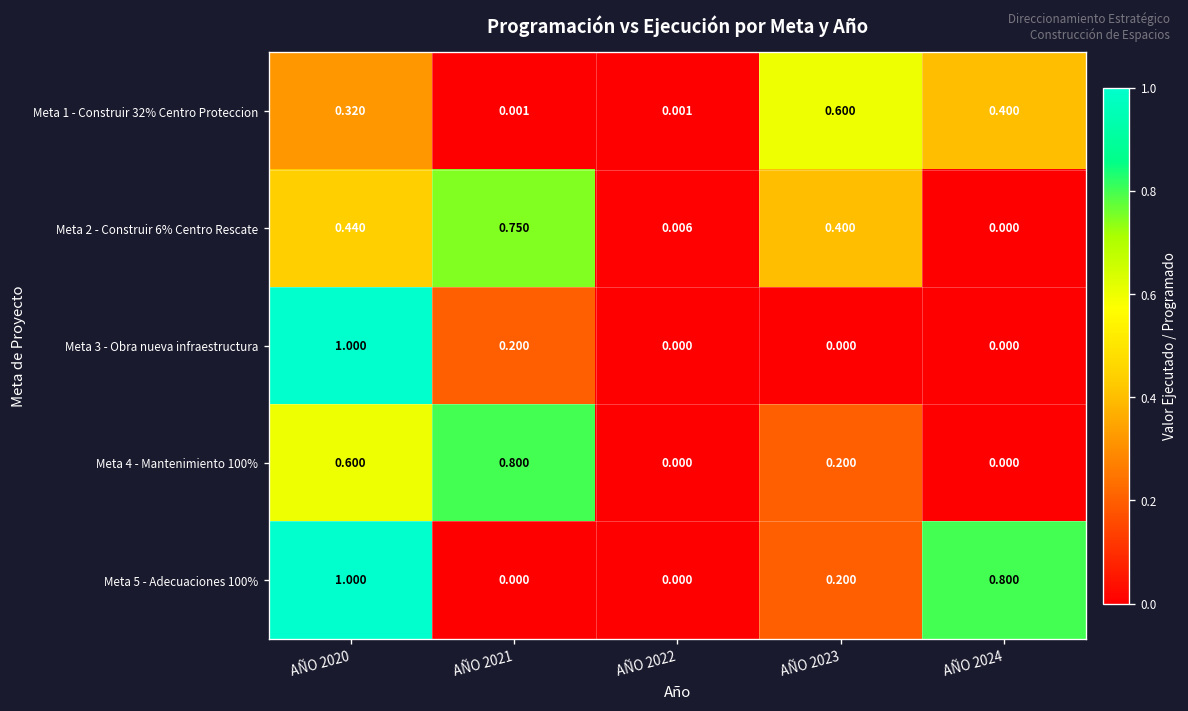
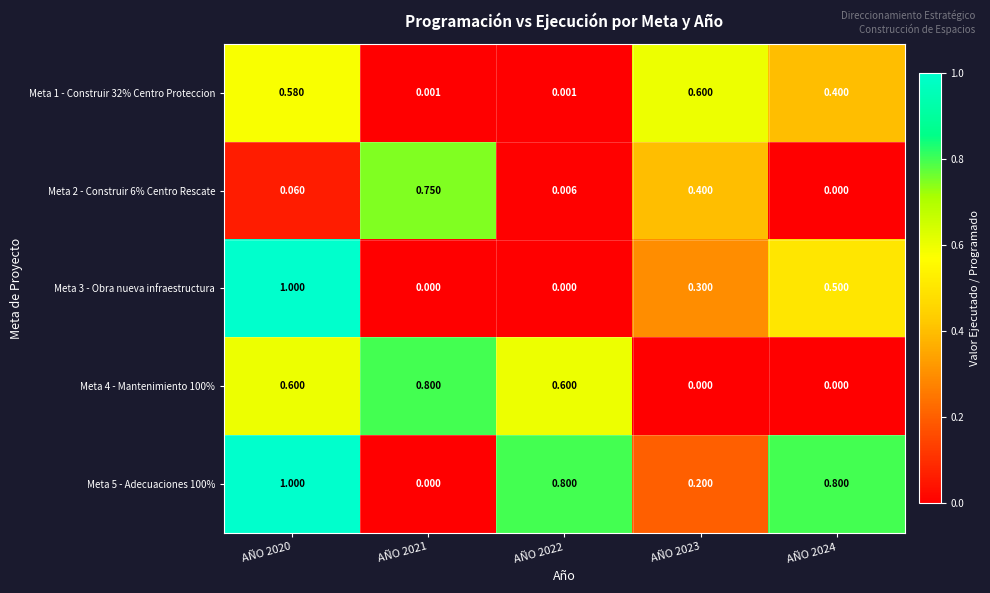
  {
    "Meta 1 - Construir 32% Centro Proteccion": {
-     "AÑO 2020": 0.320,
+     "AÑO 2020": 0.580,
      "AÑO 2021": 0.001,
      "AÑO 2022": 0.001,
      "AÑO 2023": 0.600,
      "AÑO 2024": 0.400
    },
    "Meta 2 - Construir 6% Centro Rescate": {
-     "AÑO 2020": 0.440,
+     "AÑO 2020": 0.060,
      "AÑO 2021": 0.750,
      "AÑO 2022": 0.006,
      "AÑO 2023": 0.400,
      "AÑO 2024": 0.000
    },
    "Meta 3 - Obra nueva infraestructura": {
      "AÑO 2020": 1.000,
-     "AÑO 2021": 0.200,
+     "AÑO 2021": 0.000,
      "AÑO 2022": 0.000,
-     "AÑO 2023": 0.000,
-     "AÑO 2024": 0.000
+     "AÑO 2023": 0.300,
+     "AÑO 2024": 0.500
    },
    "Meta 4 - Mantenimiento 100%": {
      "AÑO 2020": 0.600,
      "AÑO 2021": 0.800,
-     "AÑO 2022": 0.000,
-     "AÑO 2023": 0.200,
+     "AÑO 2022": 0.600,
+     "AÑO 2023": 0.000,
      "AÑO 2024": 0.000
    },
    "Meta 5 - Adecuaciones 100%": {
      "AÑO 2020": 1.000,
      "AÑO 2021": 0.000,
-     "AÑO 2022": 0.000,
+     "AÑO 2022": 0.800,
      "AÑO 2023": 0.200,
      "AÑO 2024": 0.800
    }
  }
